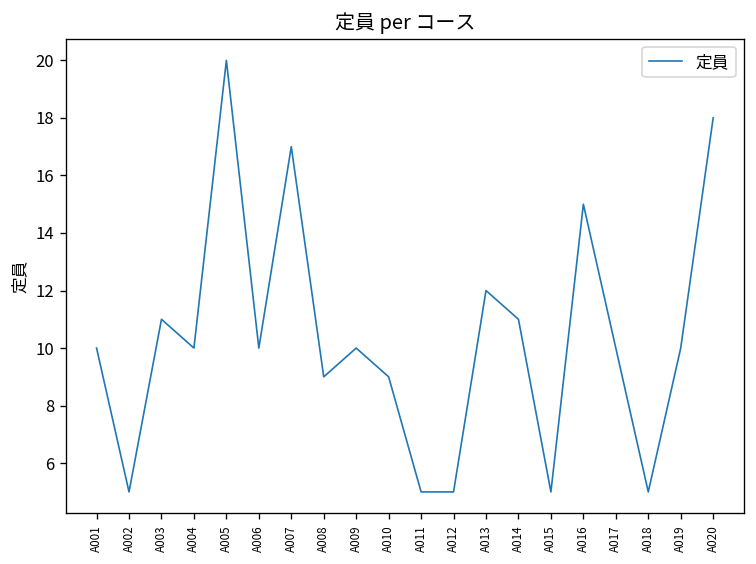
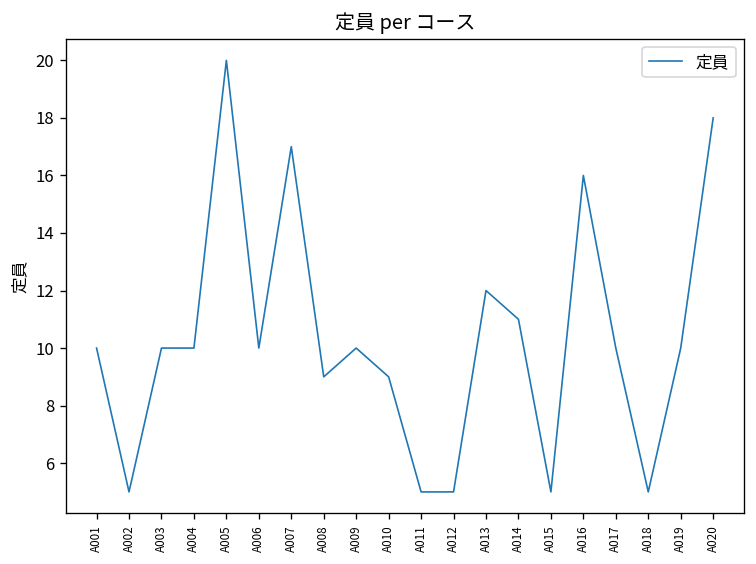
  {
    "A001": 10,
    "A002": 5,
-   "A003": 11,
+   "A003": 10,
    "A004": 10,
    "A005": 20,
    "A006": 10,
    "A007": 17,
    "A008": 9,
    "A009": 10,
    "A010": 9,
    "A011": 5,
    "A012": 5,
    "A013": 12,
    "A014": 11,
    "A015": 5,
-   "A016": 15,
+   "A016": 16,
    "A017": 10,
    "A018": 5,
    "A019": 10,
    "A020": 18
  }
